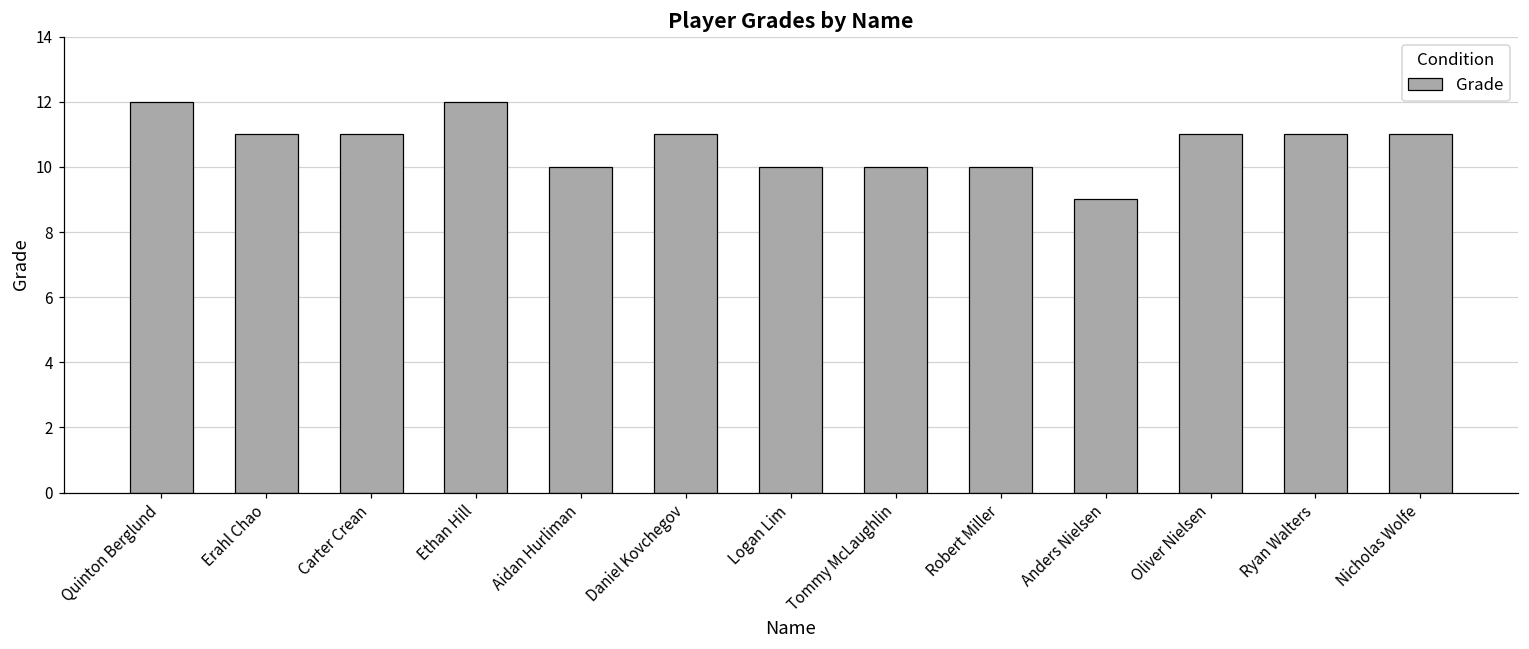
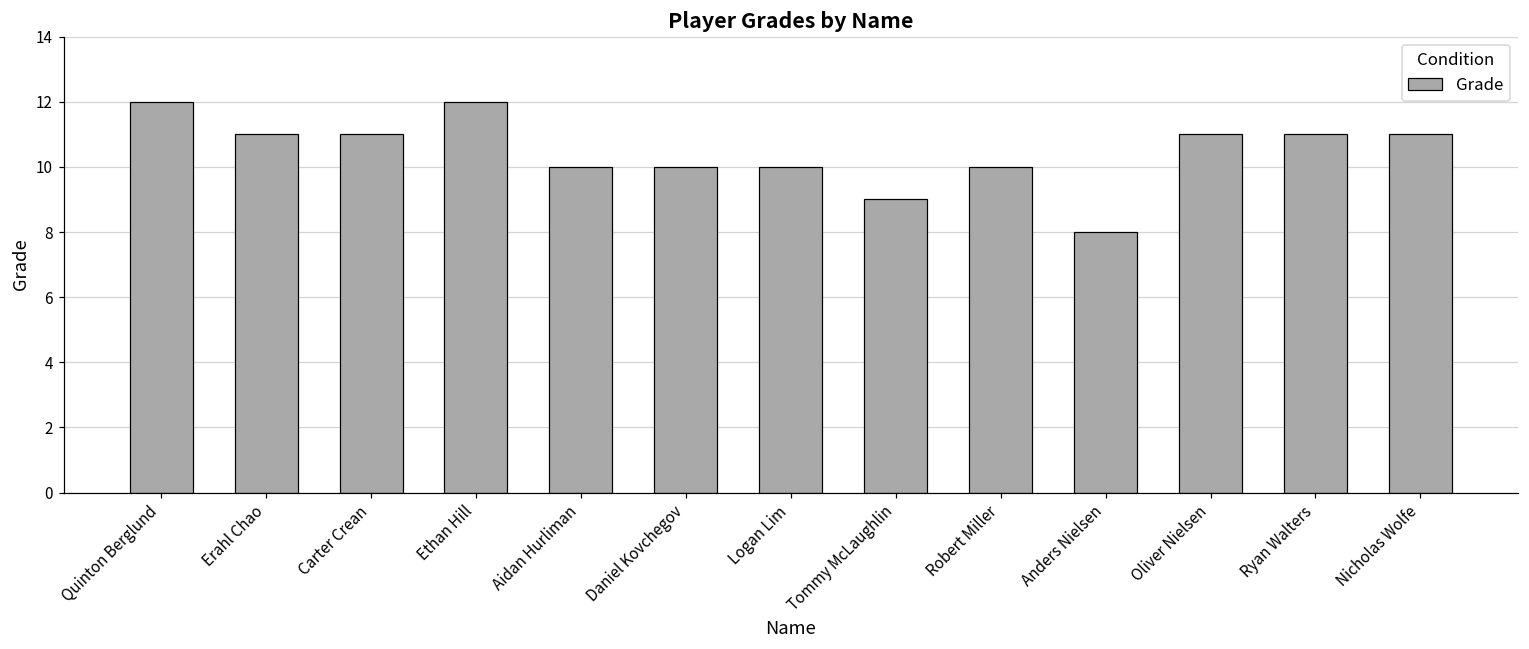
  {
    "Quinton Berglund": 12,
    "Erahl Chao": 11,
    "Carter Crean": 11,
    "Ethan Hill": 12,
    "Aidan Hurliman": 10,
-   "Daniel Kovchegov": 11,
+   "Daniel Kovchegov": 10,
    "Logan Lim": 10,
-   "Tommy McLaughlin": 10,
+   "Tommy McLaughlin": 9,
    "Robert Miller": 10,
-   "Anders Nielsen": 9,
+   "Anders Nielsen": 8,
    "Oliver Nielsen": 11,
    "Ryan Walters": 11,
    "Nicholas Wolfe": 11
  }
